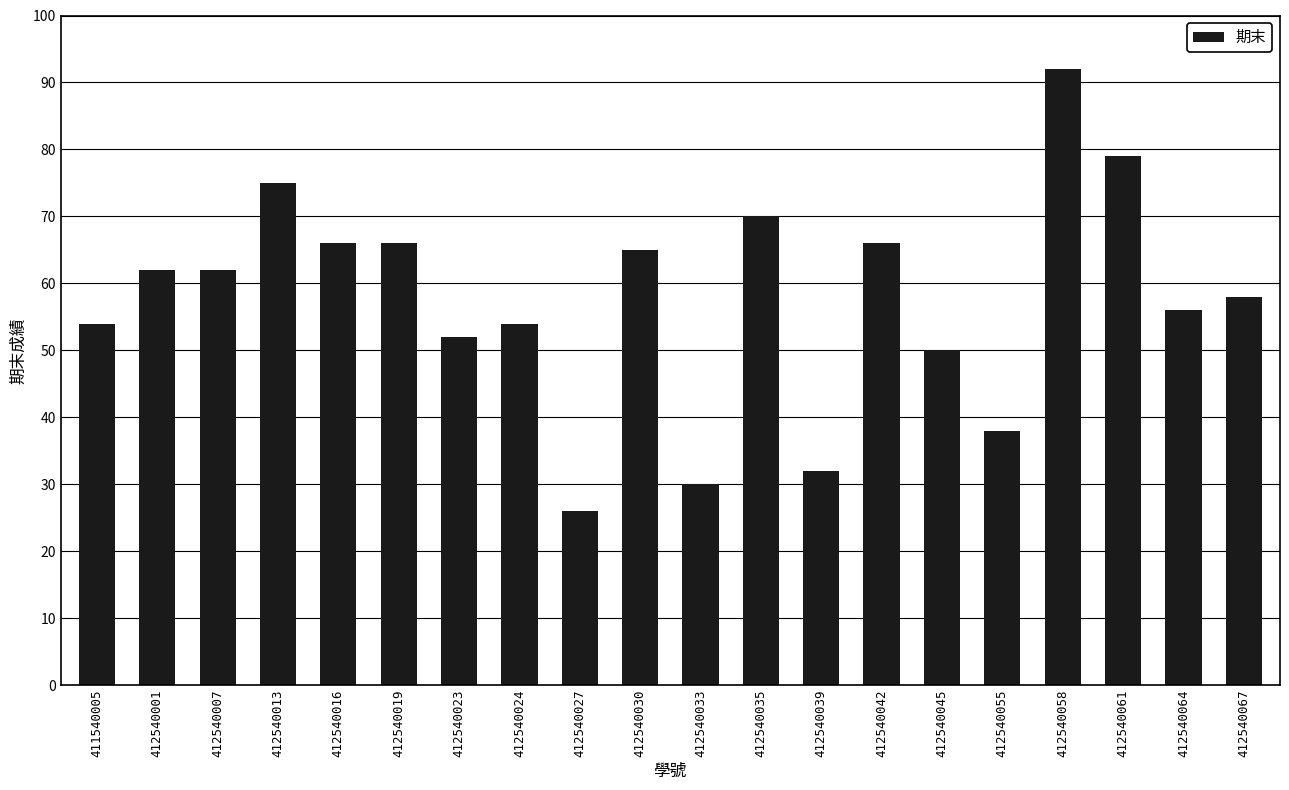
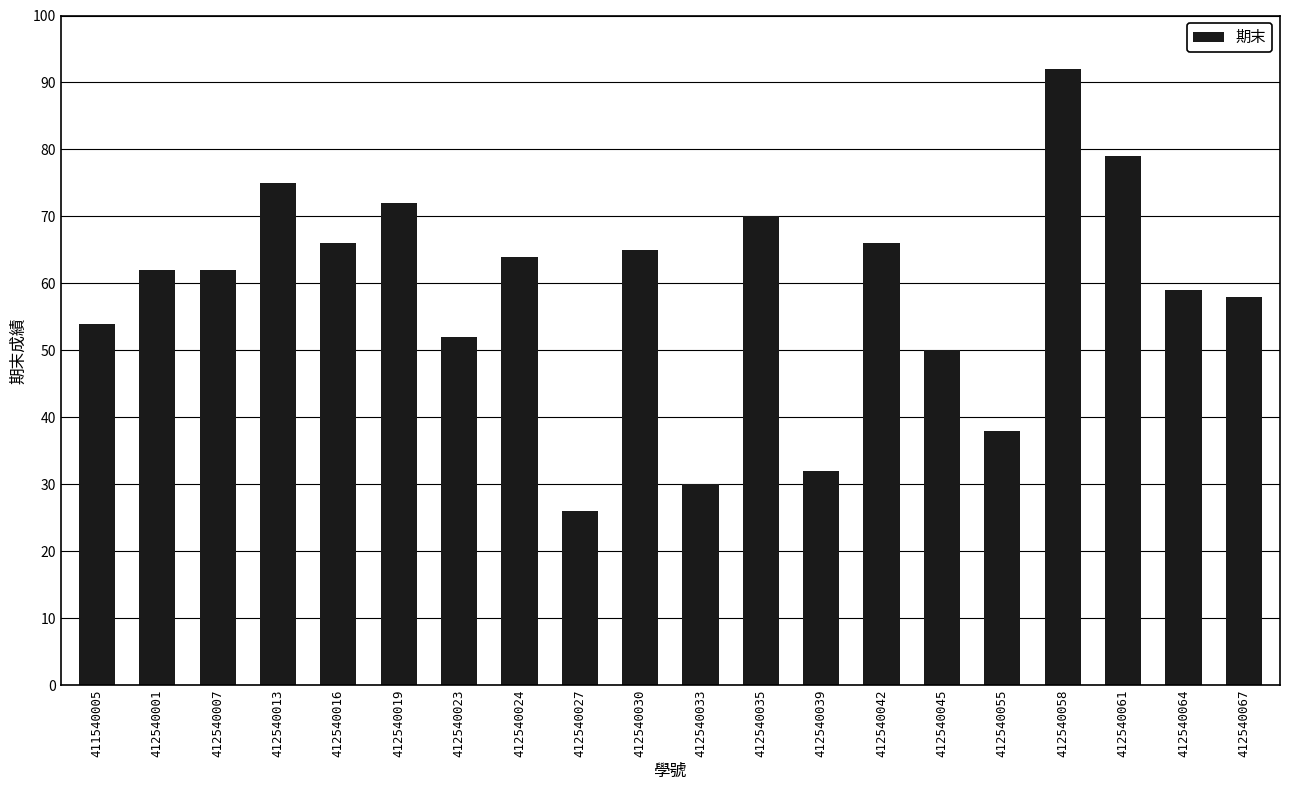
  {
    "411540005": 54,
    "412540001": 62,
    "412540007": 62,
    "412540013": 75,
    "412540016": 66,
-   "412540019": 66,
+   "412540019": 72,
    "412540023": 52,
-   "412540024": 54,
+   "412540024": 64,
    "412540027": 26,
    "412540030": 65,
    "412540033": 30,
    "412540035": 70,
    "412540039": 32,
    "412540042": 66,
    "412540045": 50,
    "412540055": 38,
    "412540058": 92,
    "412540061": 79,
-   "412540064": 56,
+   "412540064": 59,
    "412540067": 58
  }
